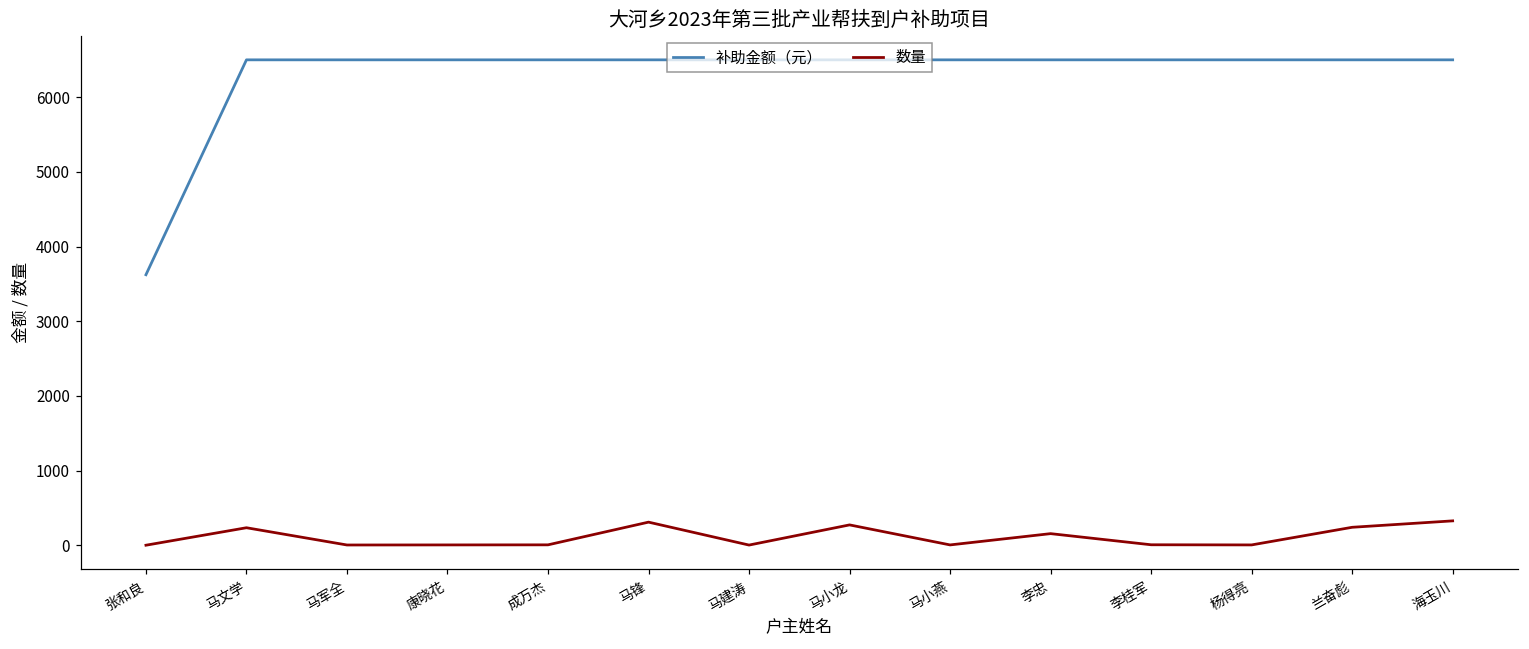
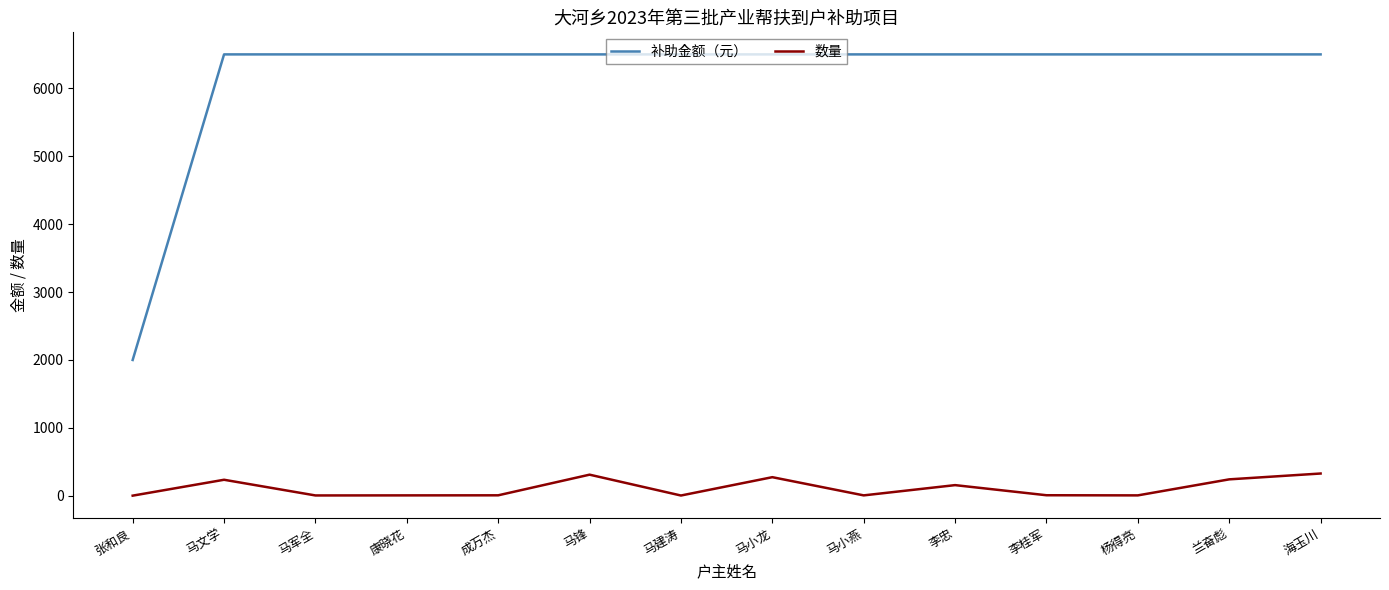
  {
    "补助金额（元）": {
-     "张和良": 3600,
+     "张和良": 2000,
      "马文学": 6500,
      "马军全": 6500,
      "康晓花": 6500,
      "成万杰": 6500,
      "马锋": 6500,
      "马小燕": 6500,
      "李忠": 6500,
      "李桂军": 6500,
      "杨得亮": 6500,
      "兰奋彪": 6500,
      "海玉川": 6500
    },
    "数量": {
      "张和良": 0,
      "马文学": 200,
      "马军全": 0,
      "康晓花": 0,
      "成万杰": 0,
      "马锋": 300,
      "马建涛": 0,
      "马小龙": 300,
      "马小燕": 0,
      "李忠": 200,
      "李桂军": 0,
      "杨得亮": 0,
      "兰奋彪": 200,
      "海玉川": 300
    }
  }
